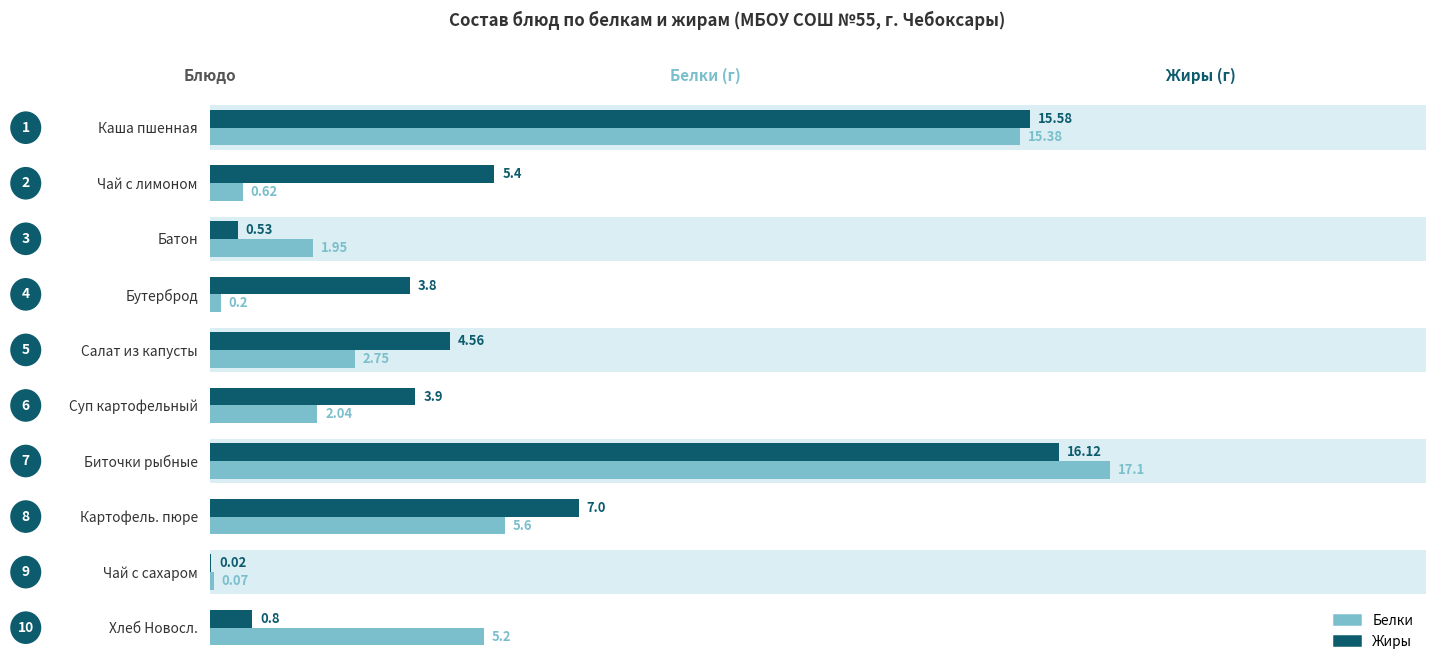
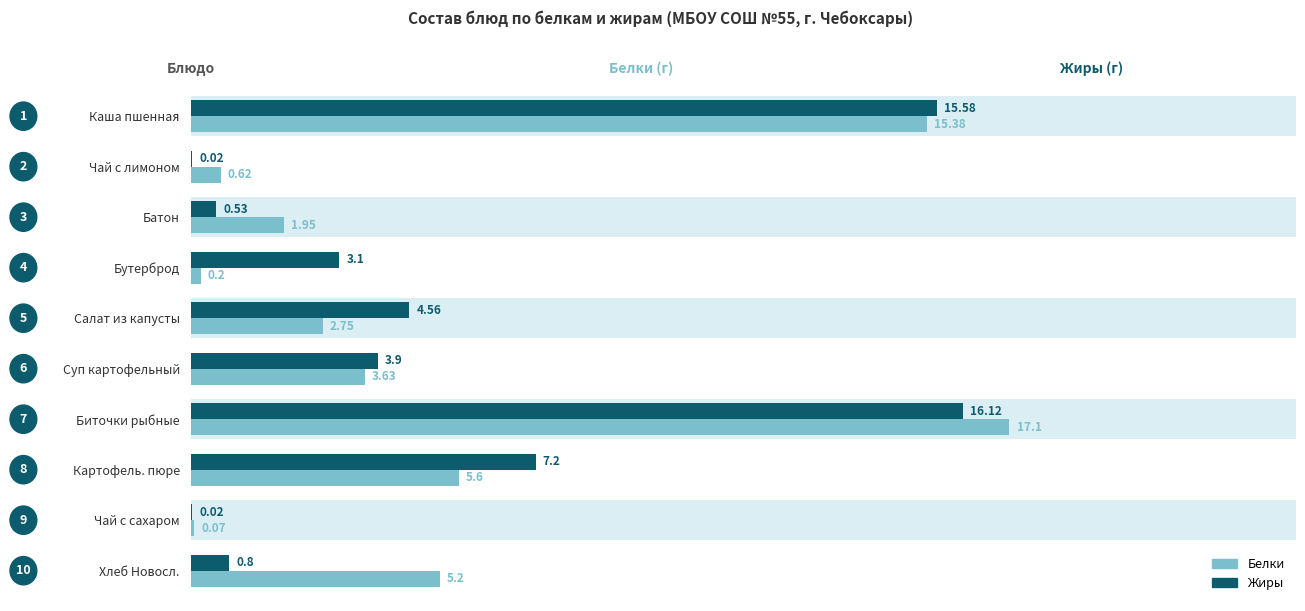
  {
    "Белки": {
-     "Суп картофельный": 2.04
+     "Суп картофельный": 3.63
    },
    "Жиры": {
-     "Чай с лимоном": 5.4,
-     "Бутерброд": 3.8,
-     "Картофель. пюре": 7.0,
+     "Чай с лимоном": 0.02,
+     "Бутерброд": 3.1,
+     "Картофель. пюре": 7.2,
      "Чай с сахаром": 0.02
    }
  }
